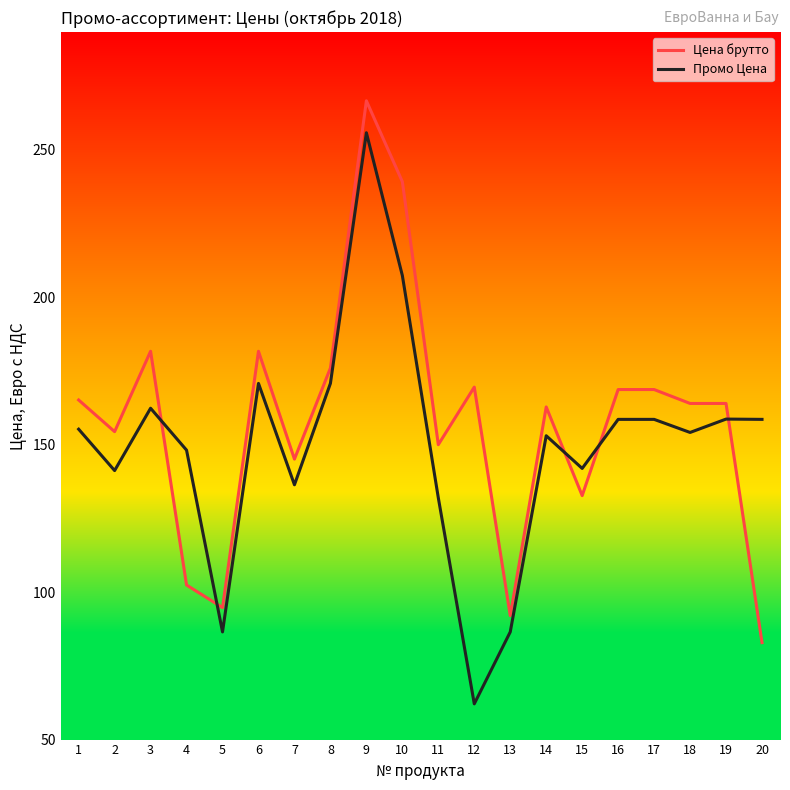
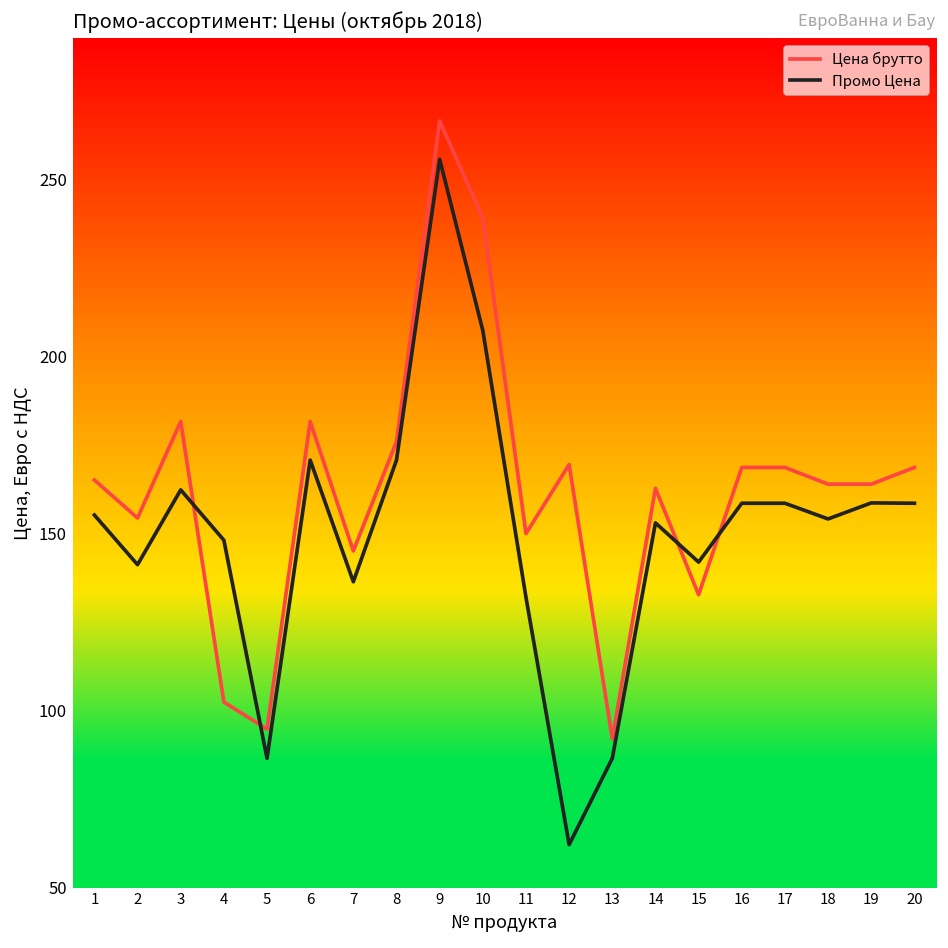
  {
    "Цена брутто": {
      "1": 165,
      "2": 154,
      "3": 182,
      "4": 102,
      "5": 95,
      "6": 182,
      "7": 145,
      "8": 176,
      "9": 267,
      "10": 239,
      "11": 150,
      "12": 170,
      "13": 92,
      "14": 163,
      "15": 133,
      "16": 169,
      "17": 169,
      "18": 164,
      "19": 164,
-     "20": 83
+     "20": 169
    },
    "Промо Цена": {
      "1": 155,
      "2": 141,
      "3": 162,
      "4": 148,
      "5": 87,
      "6": 171,
      "7": 136,
      "8": 171,
      "9": 256,
      "10": 207,
      "11": 132,
      "12": 62,
      "13": 87,
      "14": 153,
      "15": 142,
      "16": 159,
      "17": 159,
      "18": 154,
      "19": 159,
      "20": 159
    }
  }
